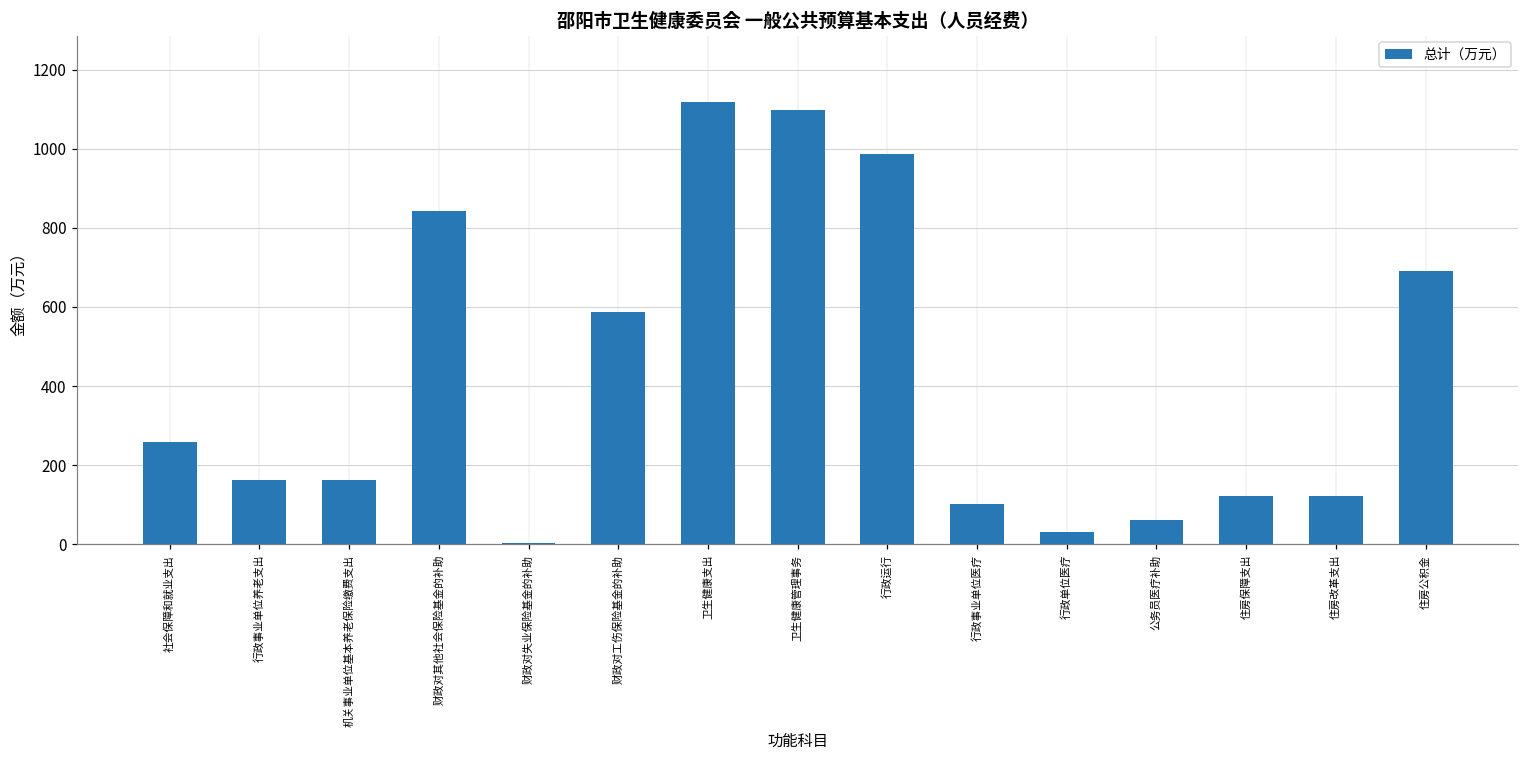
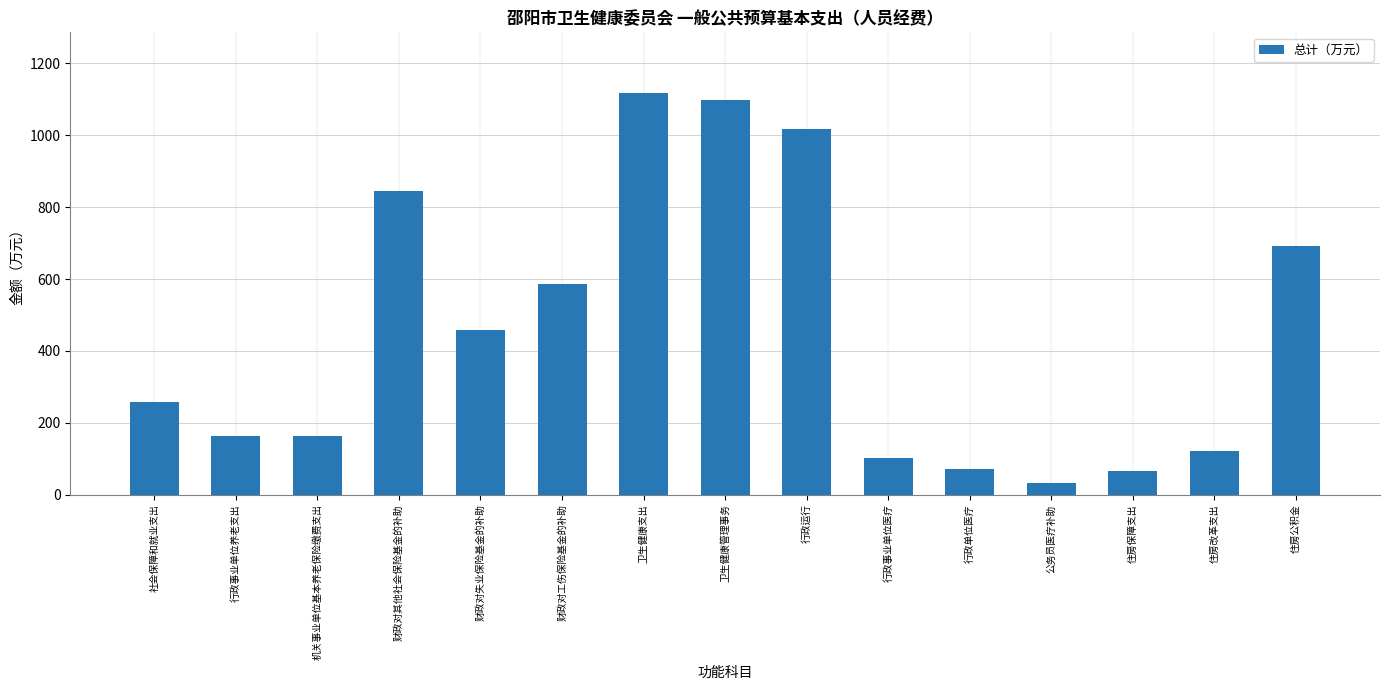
  {
    "社会保障和就业支出": 260,
    "行政事业单位养老支出": 160,
    "机关事业单位基本养老保险缴费支出": 160,
    "财政对其他社会保险基金的补助": 840,
-   "财政对失业保险基金的补助": 0,
+   "财政对失业保险基金的补助": 460,
    "财政对工伤保险基金的补助": 590,
    "卫生健康支出": 1120,
    "卫生健康管理事务": 1100,
-   "行政运行": 990,
+   "行政运行": 1020,
    "行政事业单位医疗": 100,
-   "行政单位医疗": 30,
-   "公务员医疗补助": 60,
-   "住房保障支出": 120,
+   "行政单位医疗": 70,
+   "公务员医疗补助": 30,
+   "住房保障支出": 70,
    "住房改革支出": 120,
    "住房公积金": 690
  }
